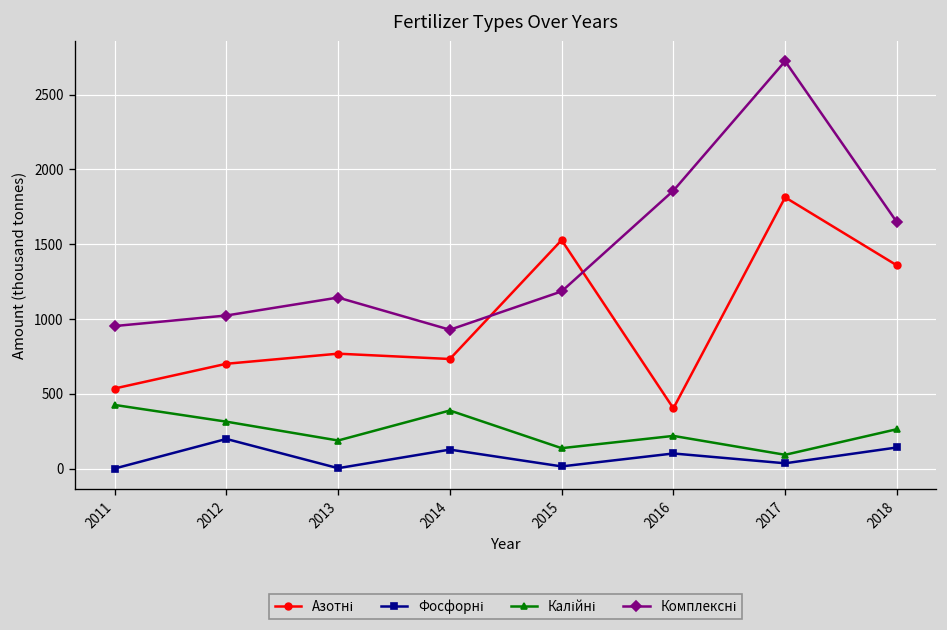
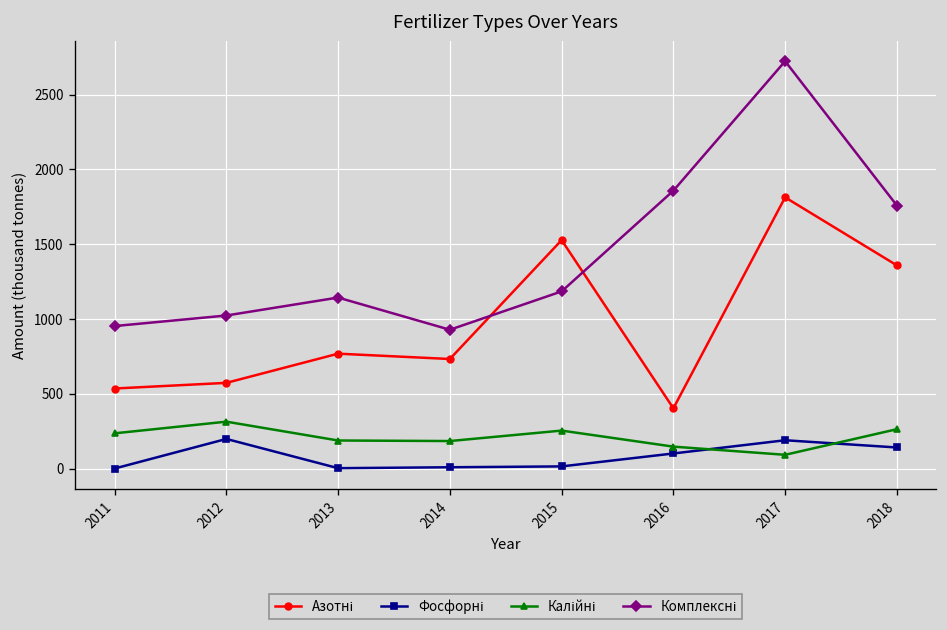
  {
    "Азотні": {
      "2011": 540,
-     "2012": 700,
+     "2012": 570,
      "2013": 770,
      "2014": 730,
      "2015": 1530,
      "2016": 400,
      "2017": 1810,
      "2018": 1360
    },
    "Фосфорні": {
      "2011": 0,
      "2012": 200,
      "2013": 0,
-     "2014": 130,
+     "2014": 10,
      "2015": 10,
      "2016": 100,
-     "2017": 40,
+     "2017": 190,
      "2018": 140
    },
    "Калійні": {
-     "2011": 430,
+     "2011": 240,
      "2012": 310,
      "2013": 190,
-     "2014": 390,
-     "2015": 140,
-     "2016": 220,
+     "2014": 180,
+     "2015": 250,
+     "2016": 150,
      "2017": 90,
      "2018": 260
    },
    "Комплексні": {
      "2011": 950,
      "2012": 1020,
      "2013": 1140,
      "2014": 930,
      "2015": 1180,
      "2016": 1860,
      "2017": 2720,
-     "2018": 1650
+     "2018": 1760
    }
  }
